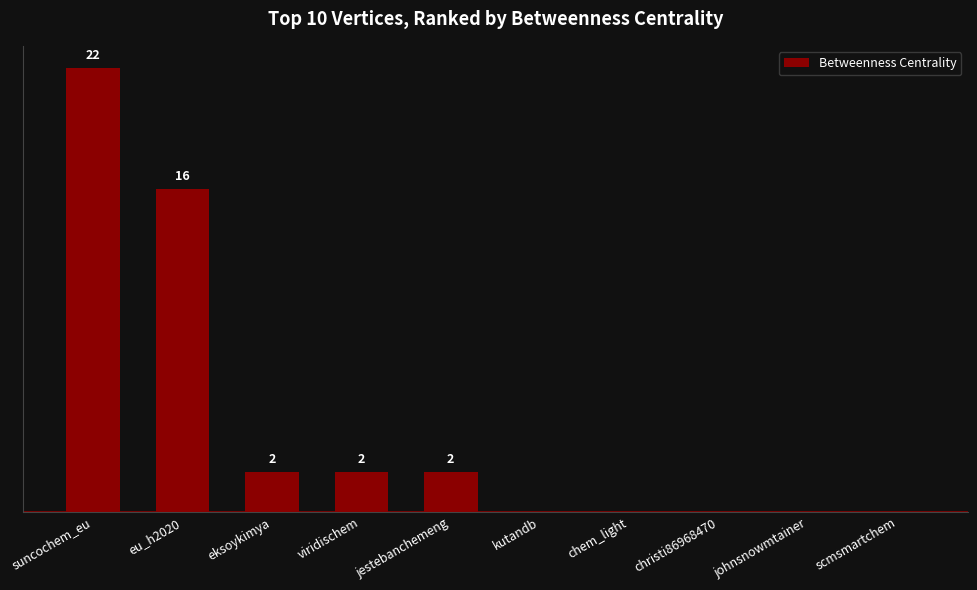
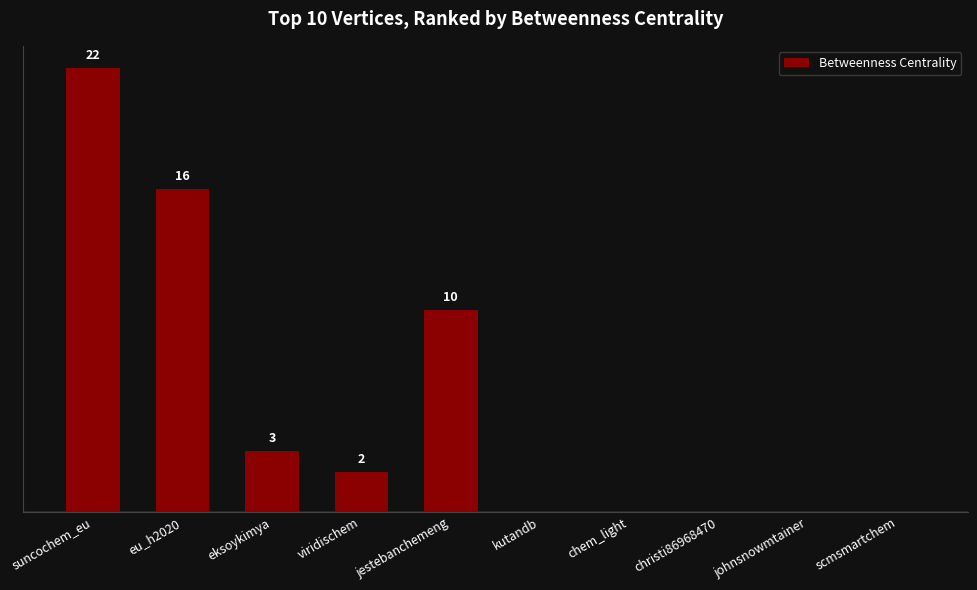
  {
    "suncochem_eu": 22,
    "eu_h2020": 16,
-   "eksoykimya": 2,
+   "eksoykimya": 3,
    "viridischem": 2,
-   "jestebanchemeng": 2
+   "jestebanchemeng": 10
  }
